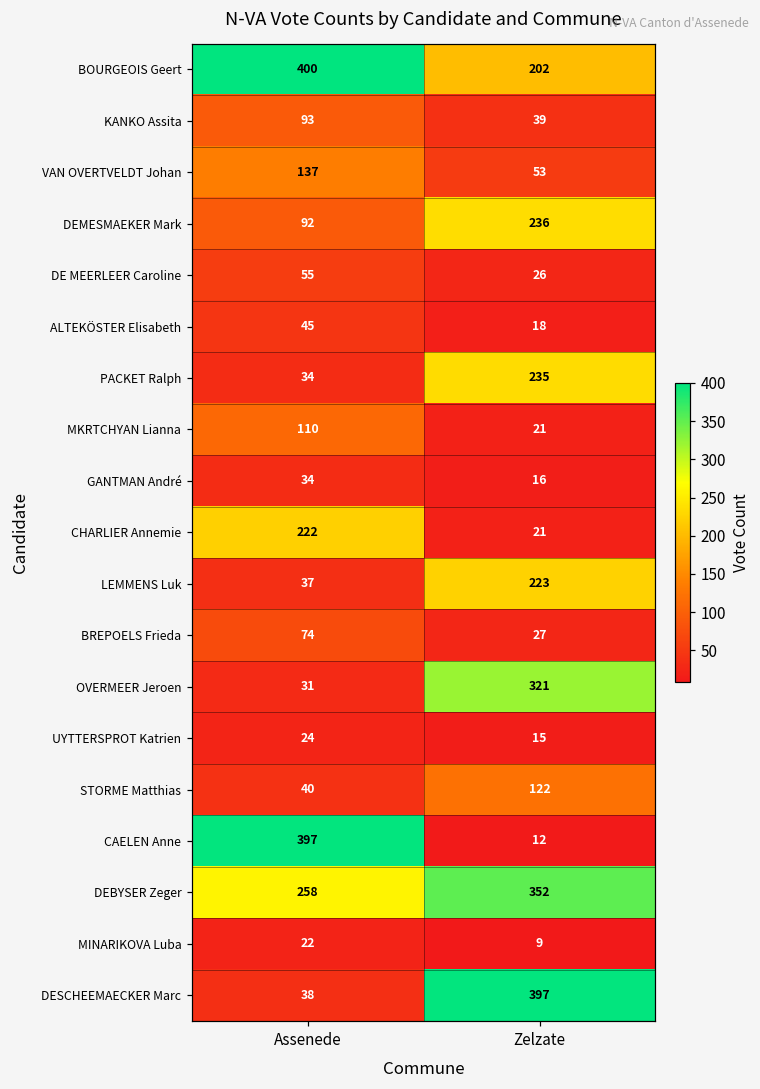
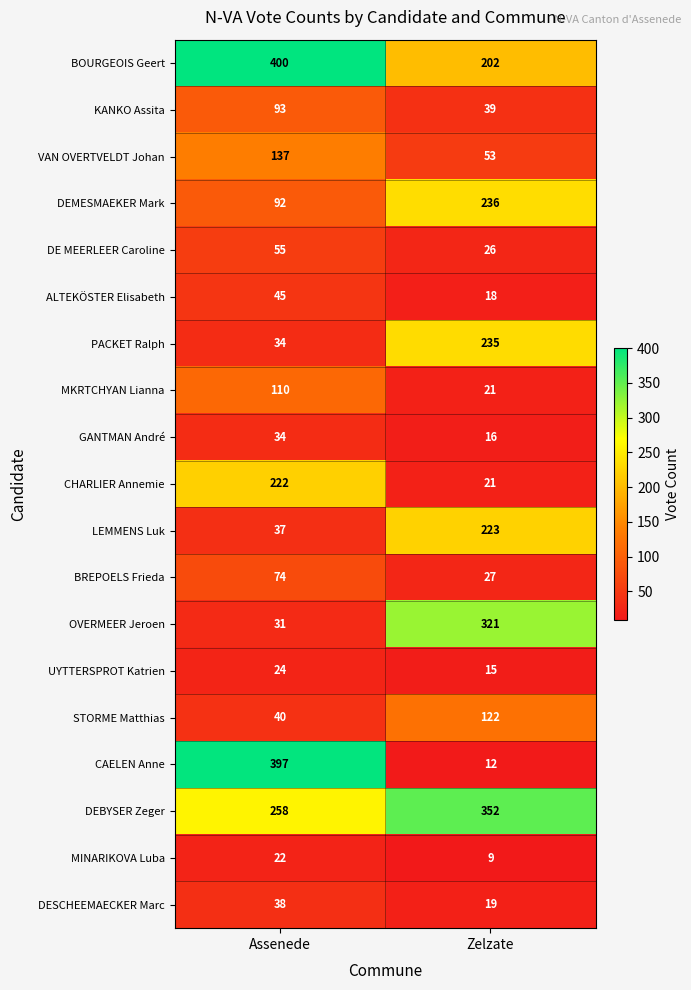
  {
    "BOURGEOIS Geert": {
      "Assenede": 400,
      "Zelzate": 202
    },
    "KANKO Assita": {
      "Assenede": 93,
      "Zelzate": 39
    },
    "VAN OVERTVELDT Johan": {
      "Assenede": 137,
      "Zelzate": 53
    },
    "DEMESMAEKER Mark": {
      "Assenede": 92,
      "Zelzate": 236
    },
    "DE MEERLEER Caroline": {
      "Assenede": 55,
      "Zelzate": 26
    },
    "ALTEKÖSTER Elisabeth": {
      "Assenede": 45,
      "Zelzate": 18
    },
    "PACKET Ralph": {
      "Assenede": 34,
      "Zelzate": 235
    },
    "MKRTCHYAN Lianna": {
      "Assenede": 110,
      "Zelzate": 21
    },
    "GANTMAN André": {
      "Assenede": 34,
      "Zelzate": 16
    },
    "CHARLIER Annemie": {
      "Assenede": 222,
      "Zelzate": 21
    },
    "LEMMENS Luk": {
      "Assenede": 37,
      "Zelzate": 223
    },
    "BREPOELS Frieda": {
      "Assenede": 74,
      "Zelzate": 27
    },
    "OVERMEER Jeroen": {
      "Assenede": 31,
      "Zelzate": 321
    },
    "UYTTERSPROT Katrien": {
      "Assenede": 24,
      "Zelzate": 15
    },
    "STORME Matthias": {
      "Assenede": 40,
      "Zelzate": 122
    },
    "CAELEN Anne": {
      "Assenede": 397,
      "Zelzate": 12
    },
    "DEBYSER Zeger": {
      "Assenede": 258,
      "Zelzate": 352
    },
    "MINARIKOVA Luba": {
      "Assenede": 22,
      "Zelzate": 9
    },
    "DESCHEEMAECKER Marc": {
      "Assenede": 38,
-     "Zelzate": 397
+     "Zelzate": 19
    }
  }
